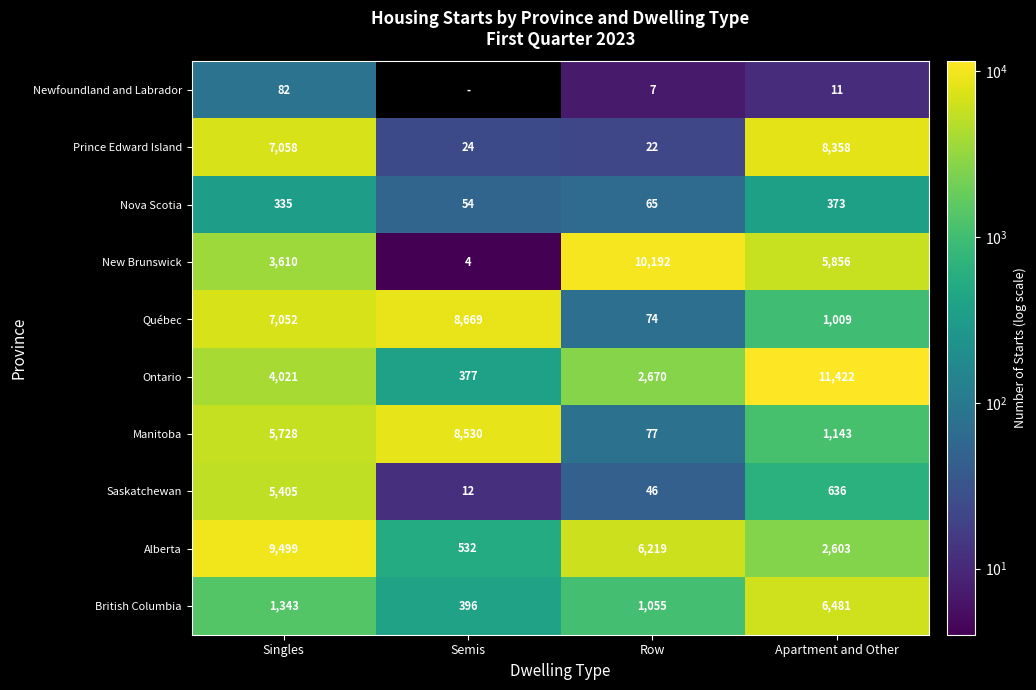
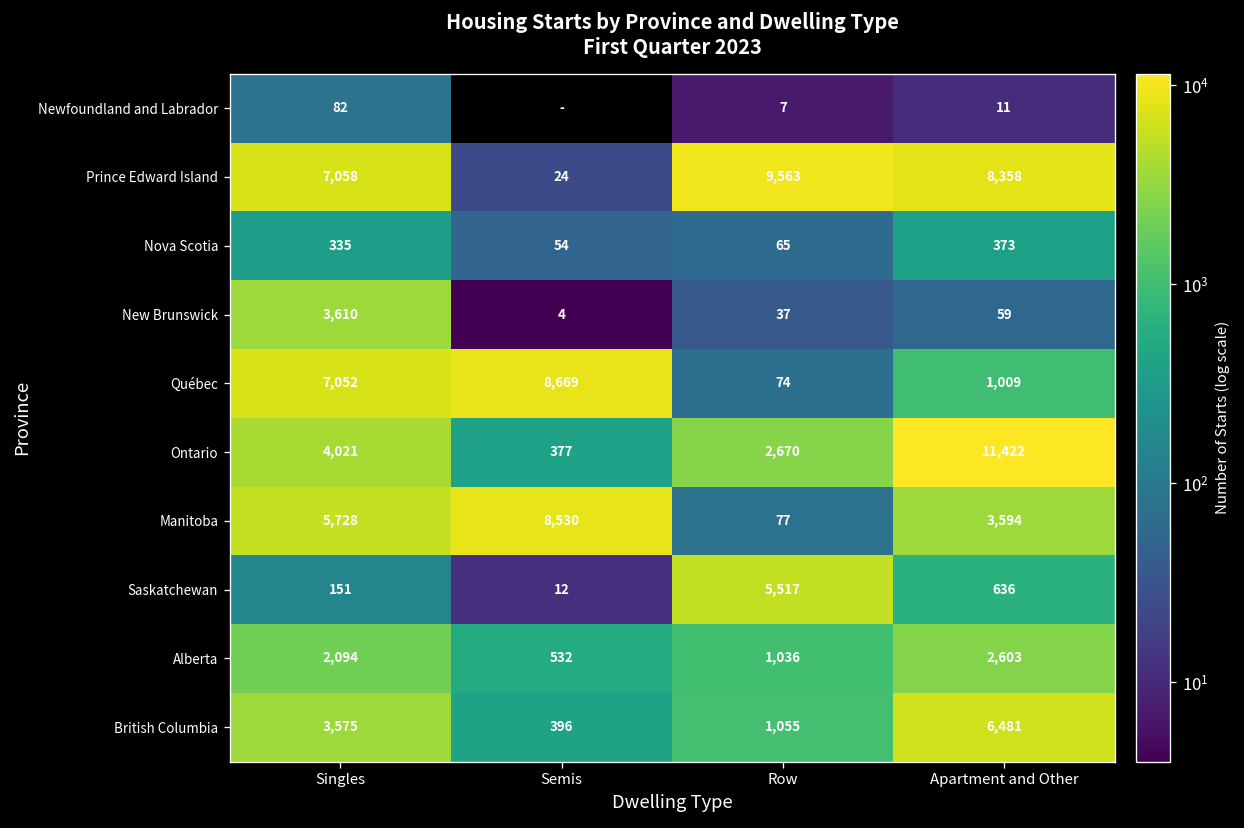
  {
    "Newfoundland and Labrador": {
      "Singles": "82",
      "Row": "7",
      "Apartment and Other": "11"
    },
    "Prince Edward Island": {
      "Singles": "7,058",
      "Semis": "24",
-     "Row": "22",
+     "Row": "9,563",
      "Apartment and Other": "8,358"
    },
    "Nova Scotia": {
      "Singles": "335",
      "Semis": "54",
      "Row": "65",
      "Apartment and Other": "373"
    },
    "New Brunswick": {
      "Singles": "3,610",
      "Semis": "4",
-     "Row": "10,192",
-     "Apartment and Other": "5,856"
+     "Row": "37",
+     "Apartment and Other": "59"
    },
    "Québec": {
      "Singles": "7,052",
      "Semis": "8,669",
      "Row": "74",
      "Apartment and Other": "1,009"
    },
    "Ontario": {
      "Singles": "4,021",
      "Semis": "377",
      "Row": "2,670",
      "Apartment and Other": "11,422"
    },
    "Manitoba": {
      "Singles": "5,728",
      "Semis": "8,530",
      "Row": "77",
-     "Apartment and Other": "1,143"
+     "Apartment and Other": "3,594"
    },
    "Saskatchewan": {
-     "Singles": "5,405",
+     "Singles": "151",
      "Semis": "12",
-     "Row": "46",
+     "Row": "5,517",
      "Apartment and Other": "636"
    },
    "Alberta": {
-     "Singles": "9,499",
+     "Singles": "2,094",
      "Semis": "532",
-     "Row": "6,219",
+     "Row": "1,036",
      "Apartment and Other": "2,603"
    },
    "British Columbia": {
-     "Singles": "1,343",
+     "Singles": "3,575",
      "Semis": "396",
      "Row": "1,055",
      "Apartment and Other": "6,481"
    }
  }
